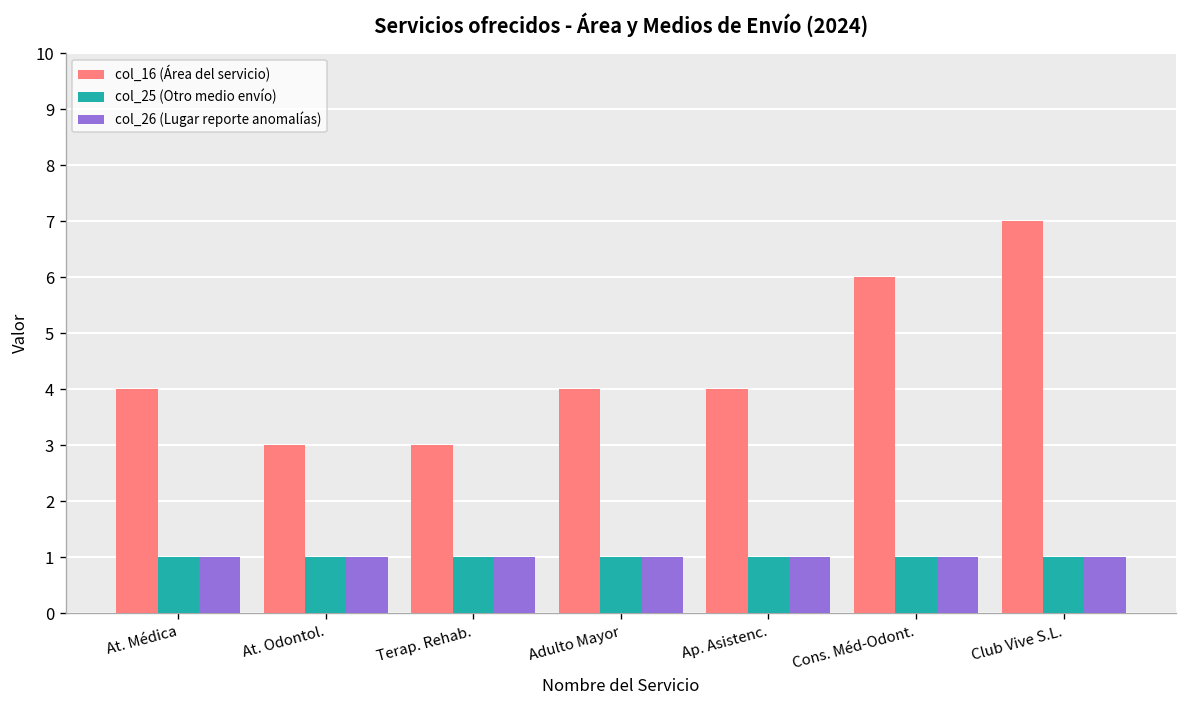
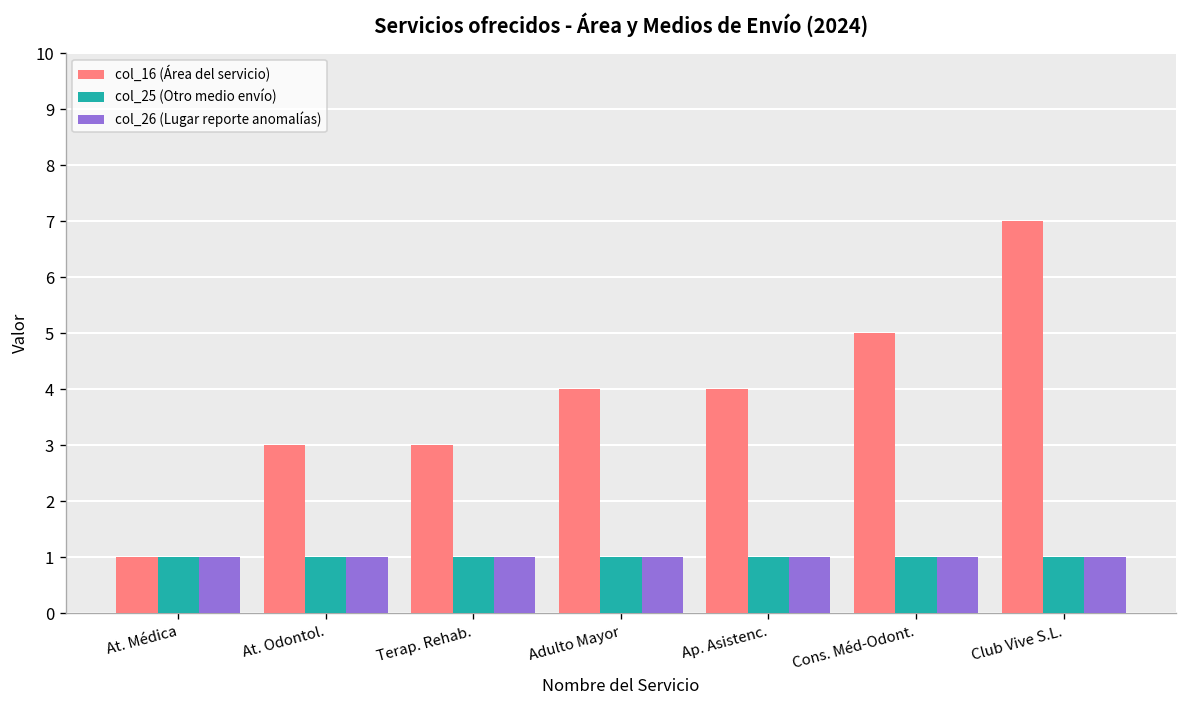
  {
    "col_16 (Área del servicio)": {
-     "At. Médica": 4,
+     "At. Médica": 1,
      "At. Odontol.": 3,
      "Terap. Rehab.": 3,
      "Adulto Mayor": 4,
      "Ap. Asistenc.": 4,
-     "Cons. Méd-Odont.": 6,
+     "Cons. Méd-Odont.": 5,
      "Club Vive S.L.": 7
    },
    "col_25 (Otro medio envío)": {
      "At. Médica": 1,
      "At. Odontol.": 1,
      "Terap. Rehab.": 1,
      "Adulto Mayor": 1,
      "Ap. Asistenc.": 1,
      "Cons. Méd-Odont.": 1,
      "Club Vive S.L.": 1
    },
    "col_26 (Lugar reporte anomalías)": {
      "At. Médica": 1,
      "At. Odontol.": 1,
      "Terap. Rehab.": 1,
      "Adulto Mayor": 1,
      "Ap. Asistenc.": 1,
      "Cons. Méd-Odont.": 1,
      "Club Vive S.L.": 1
    }
  }
